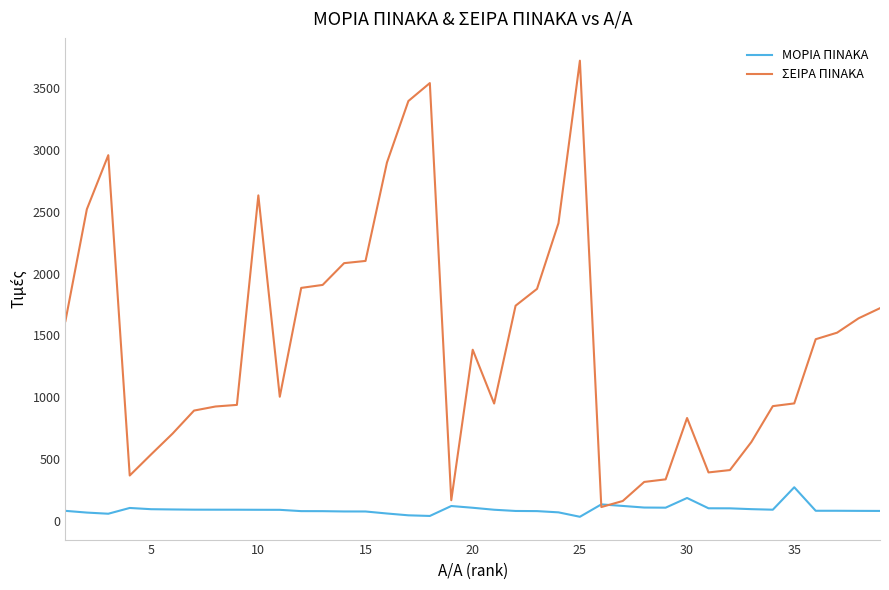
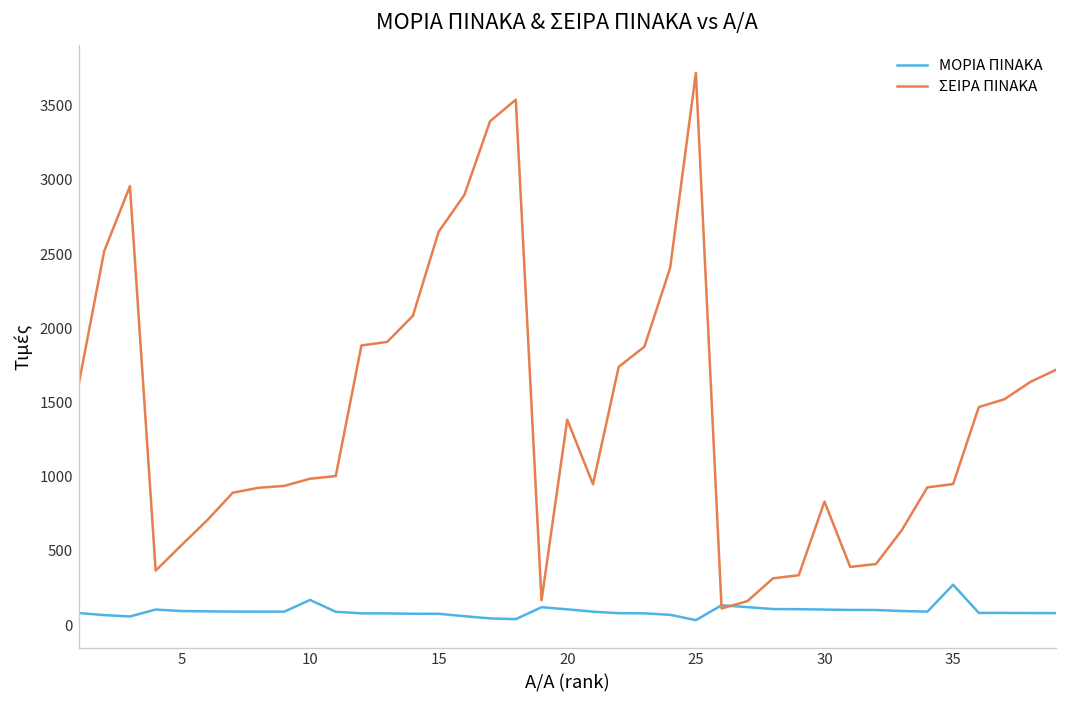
  {
    "ΜΟΡΙΑ ΠΙΝΑΚΑ": {
      "5": 90,
-     "10": 90,
+     "10": 170,
      "15": 80,
      "20": 110,
      "25": 30,
-     "30": 190,
+     "30": 100,
      "35": 270
    },
    "ΣΕΙΡΑ ΠΙΝΑΚΑ": {
      "5": 540,
-     "10": 2630,
-     "15": 2100,
+     "10": 990,
+     "15": 2650,
      "20": 1380,
      "25": 3720,
      "30": 830,
      "35": 950
    }
  }
